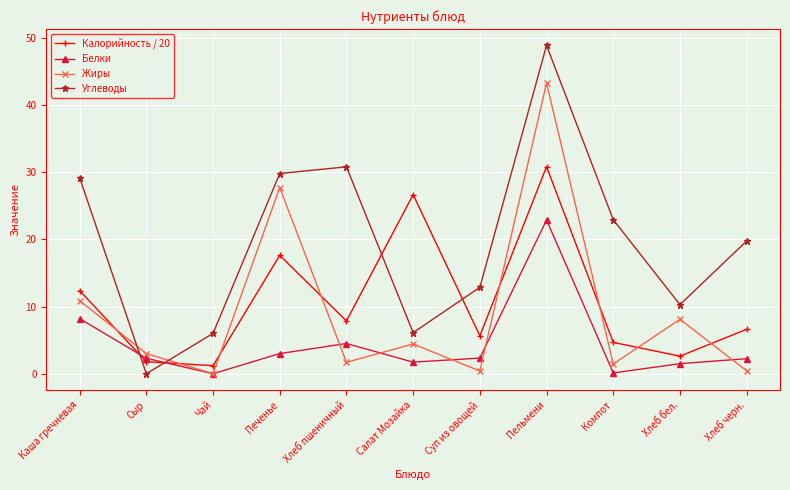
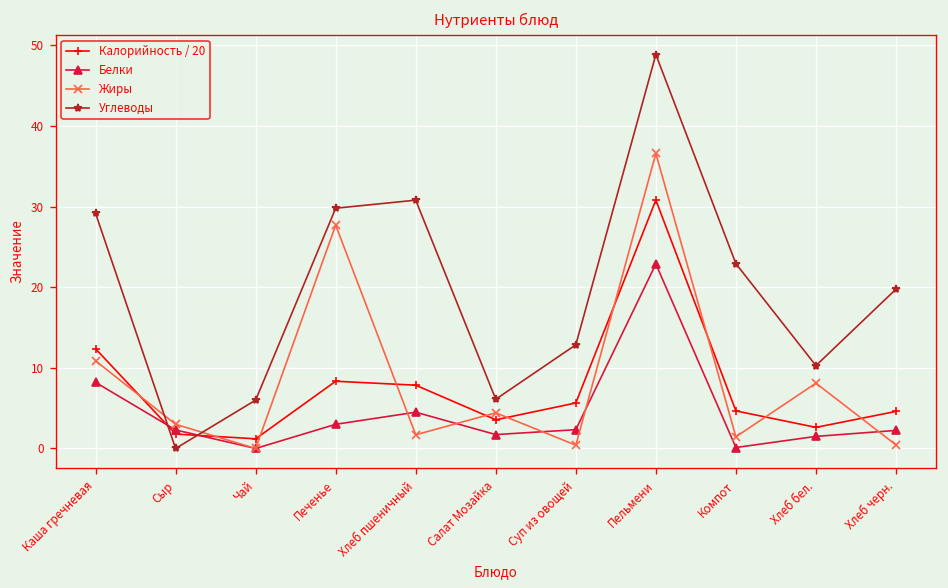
  {
    "Калорийность / 20": {
      "Каша гречневая": 12,
      "Сыр": 2,
      "Чай": 1,
-     "Печенье": 18,
+     "Печенье": 8,
      "Хлеб пшеничный": 8,
-     "Салат Мозайка": 27,
+     "Салат Мозайка": 4,
      "Суп из овощей": 6,
      "Пельмени": 31,
      "Компот": 5,
      "Хлеб бел.": 3,
-     "Хлеб черн.": 7
+     "Хлеб черн.": 5
    },
    "Жиры": {
      "Каша гречневая": 11,
      "Сыр": 3,
      "Печенье": 28,
      "Хлеб пшеничный": 2,
      "Салат Мозайка": 4,
      "Суп из овощей": 0,
-     "Пельмени": 43,
+     "Пельмени": 37,
      "Компот": 1,
      "Хлеб бел.": 8,
      "Хлеб черн.": 0
    }
  }
